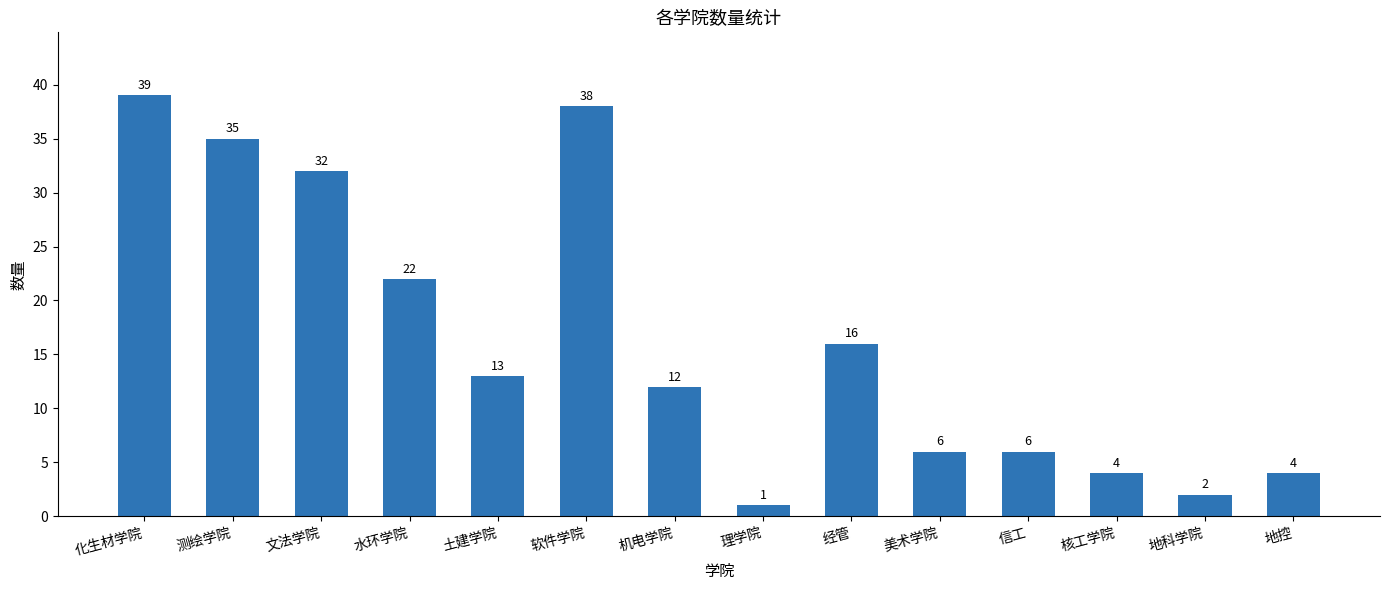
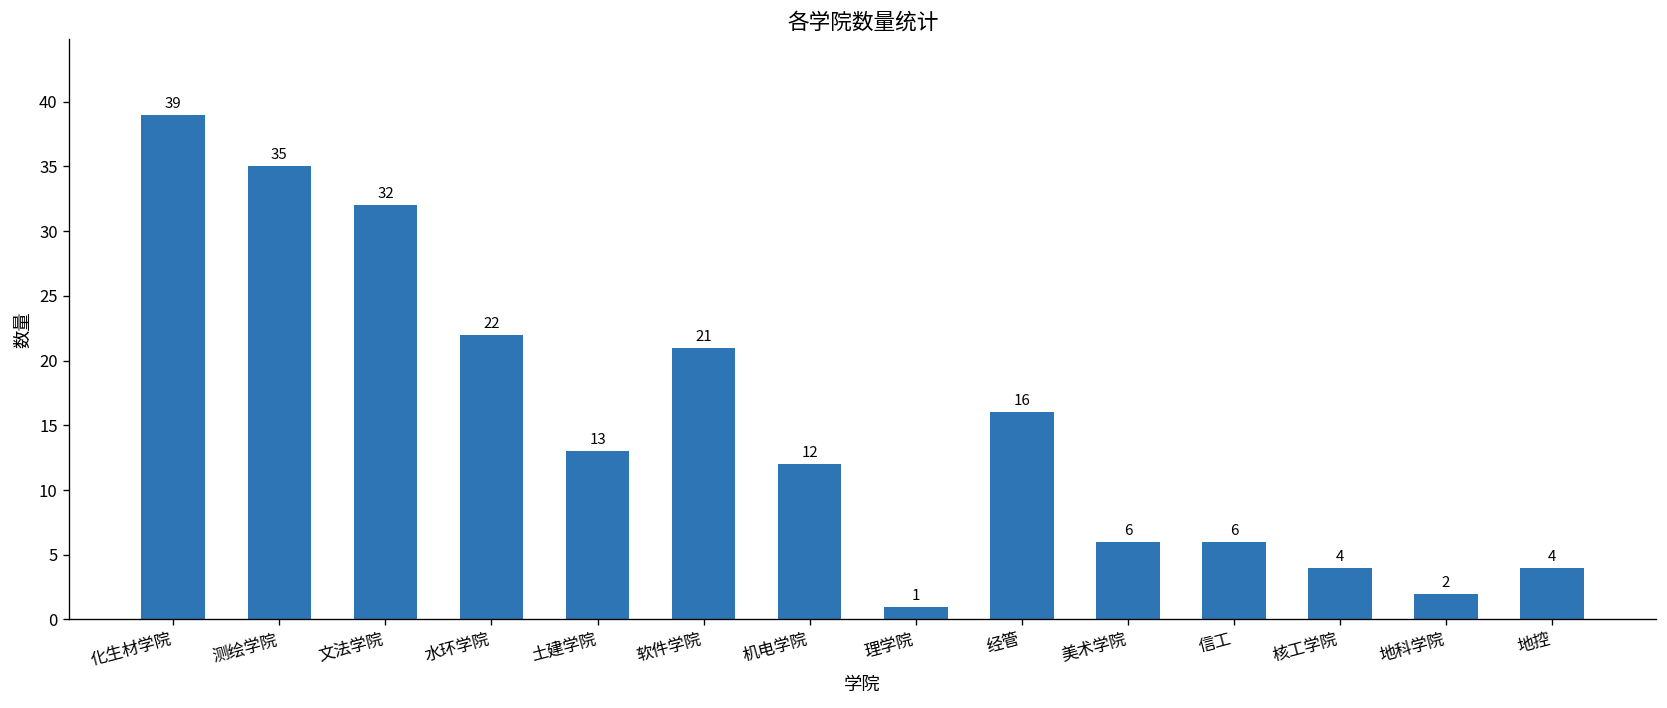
  {
    "化生材学院": 39,
    "测绘学院": 35,
    "文法学院": 32,
    "水环学院": 22,
    "土建学院": 13,
-   "软件学院": 38,
+   "软件学院": 21,
    "机电学院": 12,
    "理学院": 1,
    "经管": 16,
    "美术学院": 6,
    "信工": 6,
    "核工学院": 4,
    "地科学院": 2,
    "地控": 4
  }
